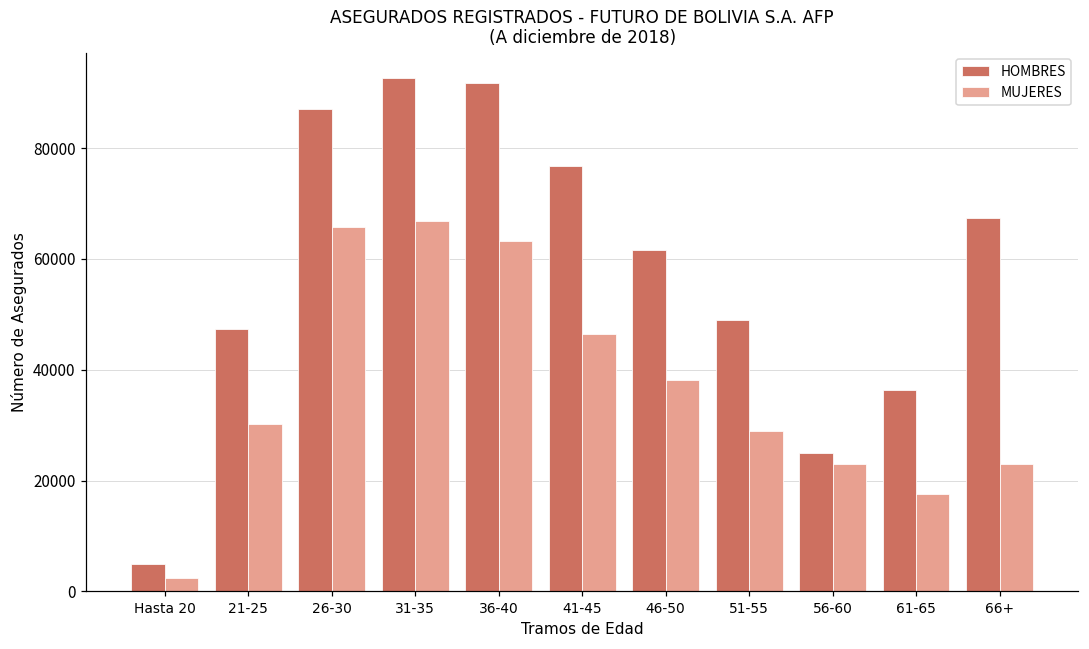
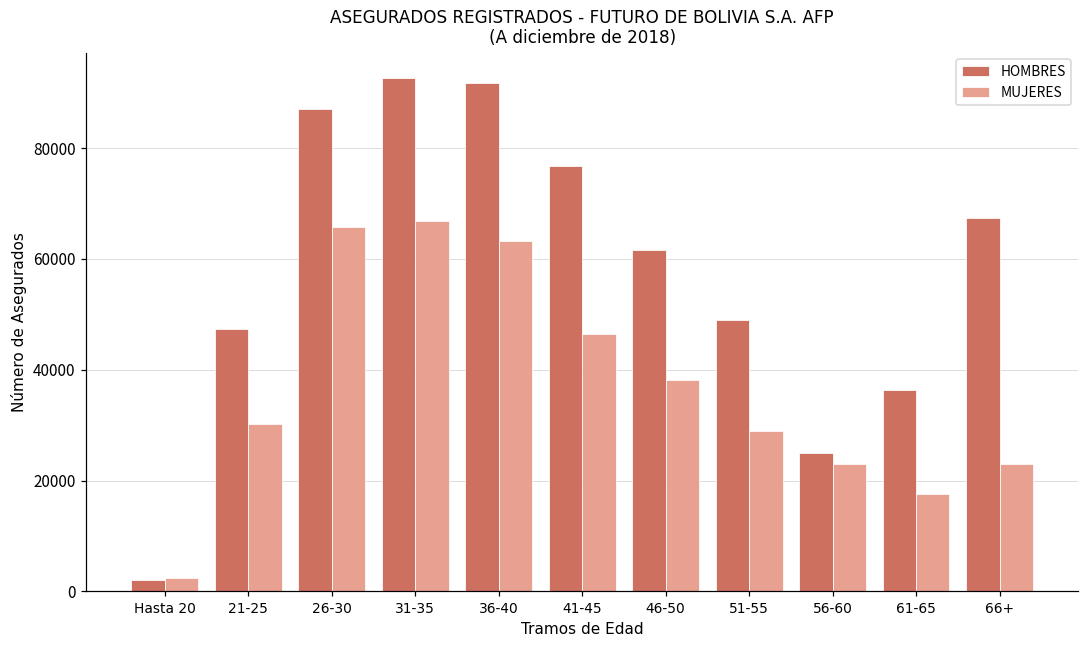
  {
    "HOMBRES": {
-     "Hasta 20": 5000,
+     "Hasta 20": 2000,
      "21-25": 47000,
      "26-30": 87000,
      "31-35": 93000,
      "36-40": 92000,
      "41-45": 77000,
      "46-50": 62000,
      "51-55": 49000,
      "56-60": 25000,
      "61-65": 36000,
      "66+": 67000
    },
    "MUJERES": {
      "Hasta 20": 2000,
      "21-25": 30000,
      "26-30": 66000,
      "31-35": 67000,
      "36-40": 63000,
      "41-45": 47000,
      "46-50": 38000,
      "51-55": 29000,
      "56-60": 23000,
      "61-65": 18000,
      "66+": 23000
    }
  }
